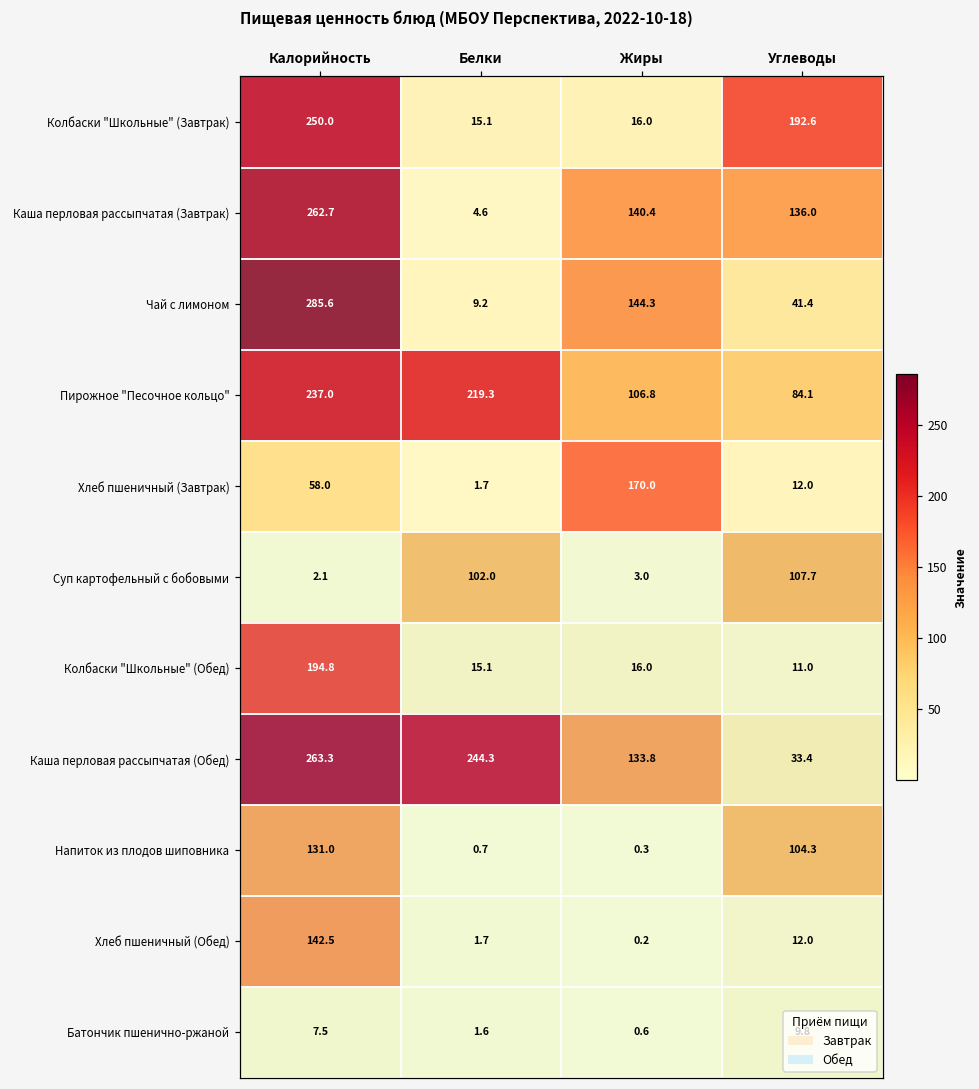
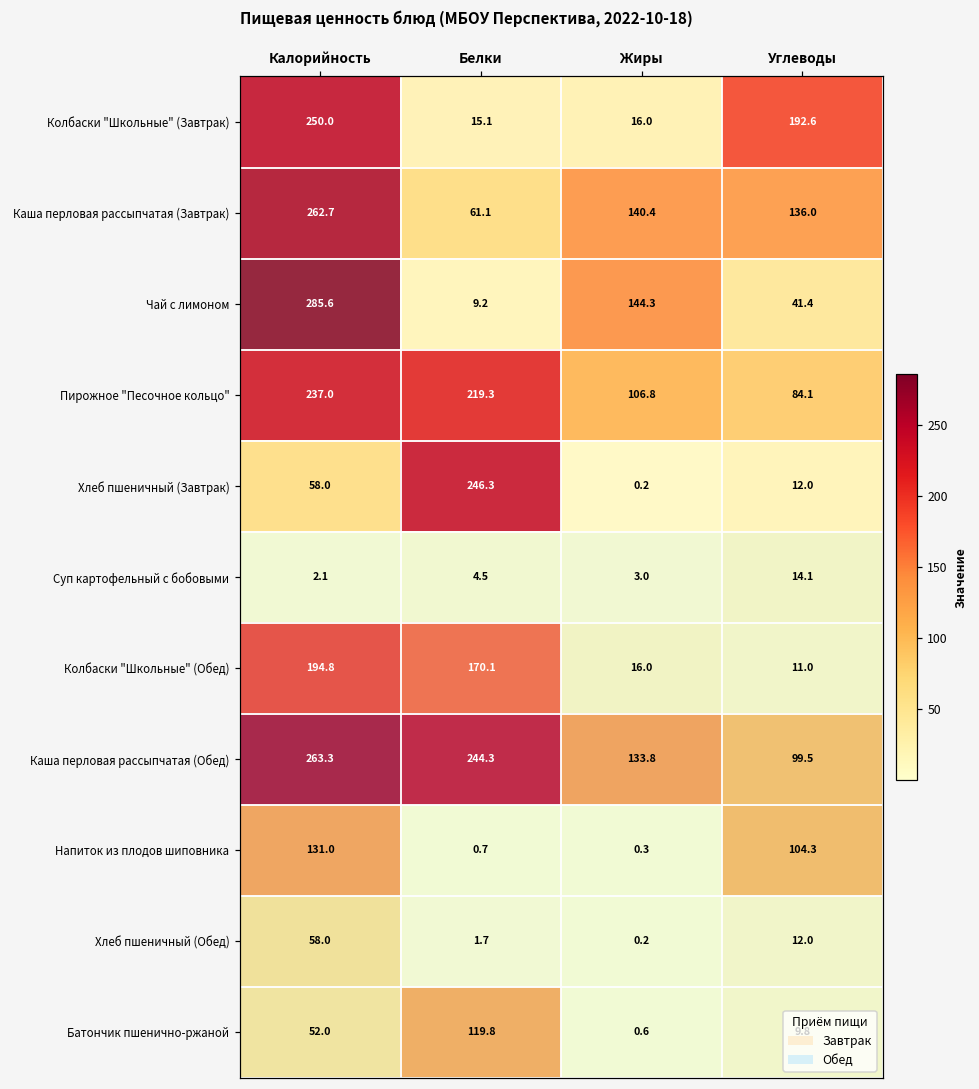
  {
    "Колбаски \"Школьные\" (Завтрак)": {
      "Калорийность": 250.0,
      "Белки": 15.1,
      "Жиры": 16.0,
      "Углеводы": 192.6
    },
    "Каша перловая рассыпчатая (Завтрак)": {
      "Калорийность": 262.7,
-     "Белки": 4.6,
+     "Белки": 61.1,
      "Жиры": 140.4,
      "Углеводы": 136.0
    },
    "Чай с лимоном": {
      "Калорийность": 285.6,
      "Белки": 9.2,
      "Жиры": 144.3,
      "Углеводы": 41.4
    },
    "Пирожное \"Песочное кольцо\"": {
      "Калорийность": 237.0,
      "Белки": 219.3,
      "Жиры": 106.8,
      "Углеводы": 84.1
    },
    "Хлеб пшеничный (Завтрак)": {
      "Калорийность": 58.0,
-     "Белки": 1.7,
-     "Жиры": 170.0,
+     "Белки": 246.3,
+     "Жиры": 0.2,
      "Углеводы": 12.0
    },
    "Суп картофельный с бобовыми": {
      "Калорийность": 2.1,
-     "Белки": 102.0,
+     "Белки": 4.5,
      "Жиры": 3.0,
-     "Углеводы": 107.7
+     "Углеводы": 14.1
    },
    "Колбаски \"Школьные\" (Обед)": {
      "Калорийность": 194.8,
-     "Белки": 15.1,
+     "Белки": 170.1,
      "Жиры": 16.0,
      "Углеводы": 11.0
    },
    "Каша перловая рассыпчатая (Обед)": {
      "Калорийность": 263.3,
      "Белки": 244.3,
      "Жиры": 133.8,
-     "Углеводы": 33.4
+     "Углеводы": 99.5
    },
    "Напиток из плодов шиповника": {
      "Калорийность": 131.0,
      "Белки": 0.7,
      "Жиры": 0.3,
      "Углеводы": 104.3
    },
    "Хлеб пшеничный (Обед)": {
-     "Калорийность": 142.5,
+     "Калорийность": 58.0,
      "Белки": 1.7,
      "Жиры": 0.2,
      "Углеводы": 12.0
    },
    "Батончик пшенично-ржаной": {
-     "Калорийность": 7.5,
-     "Белки": 1.6,
+     "Калорийность": 52.0,
+     "Белки": 119.8,
      "Жиры": 0.6
    }
  }
